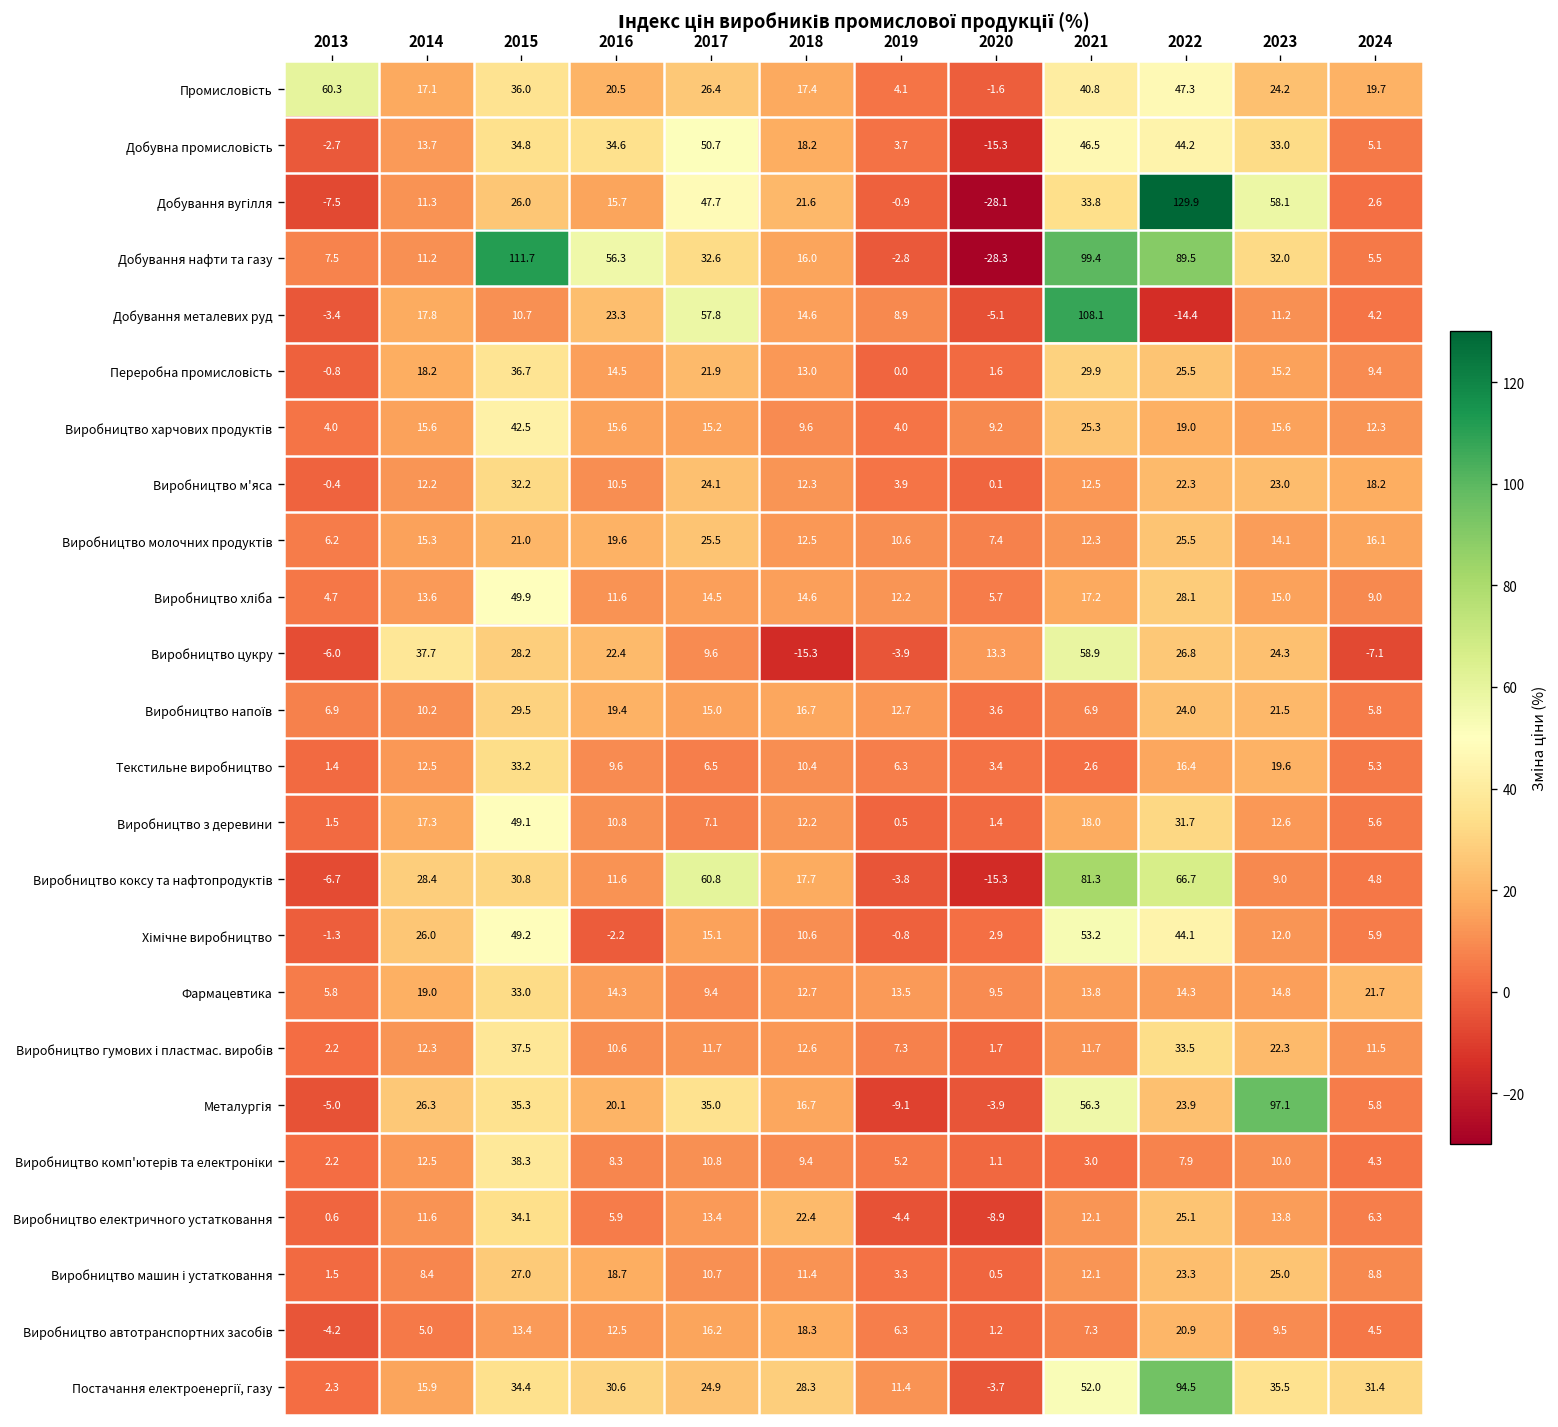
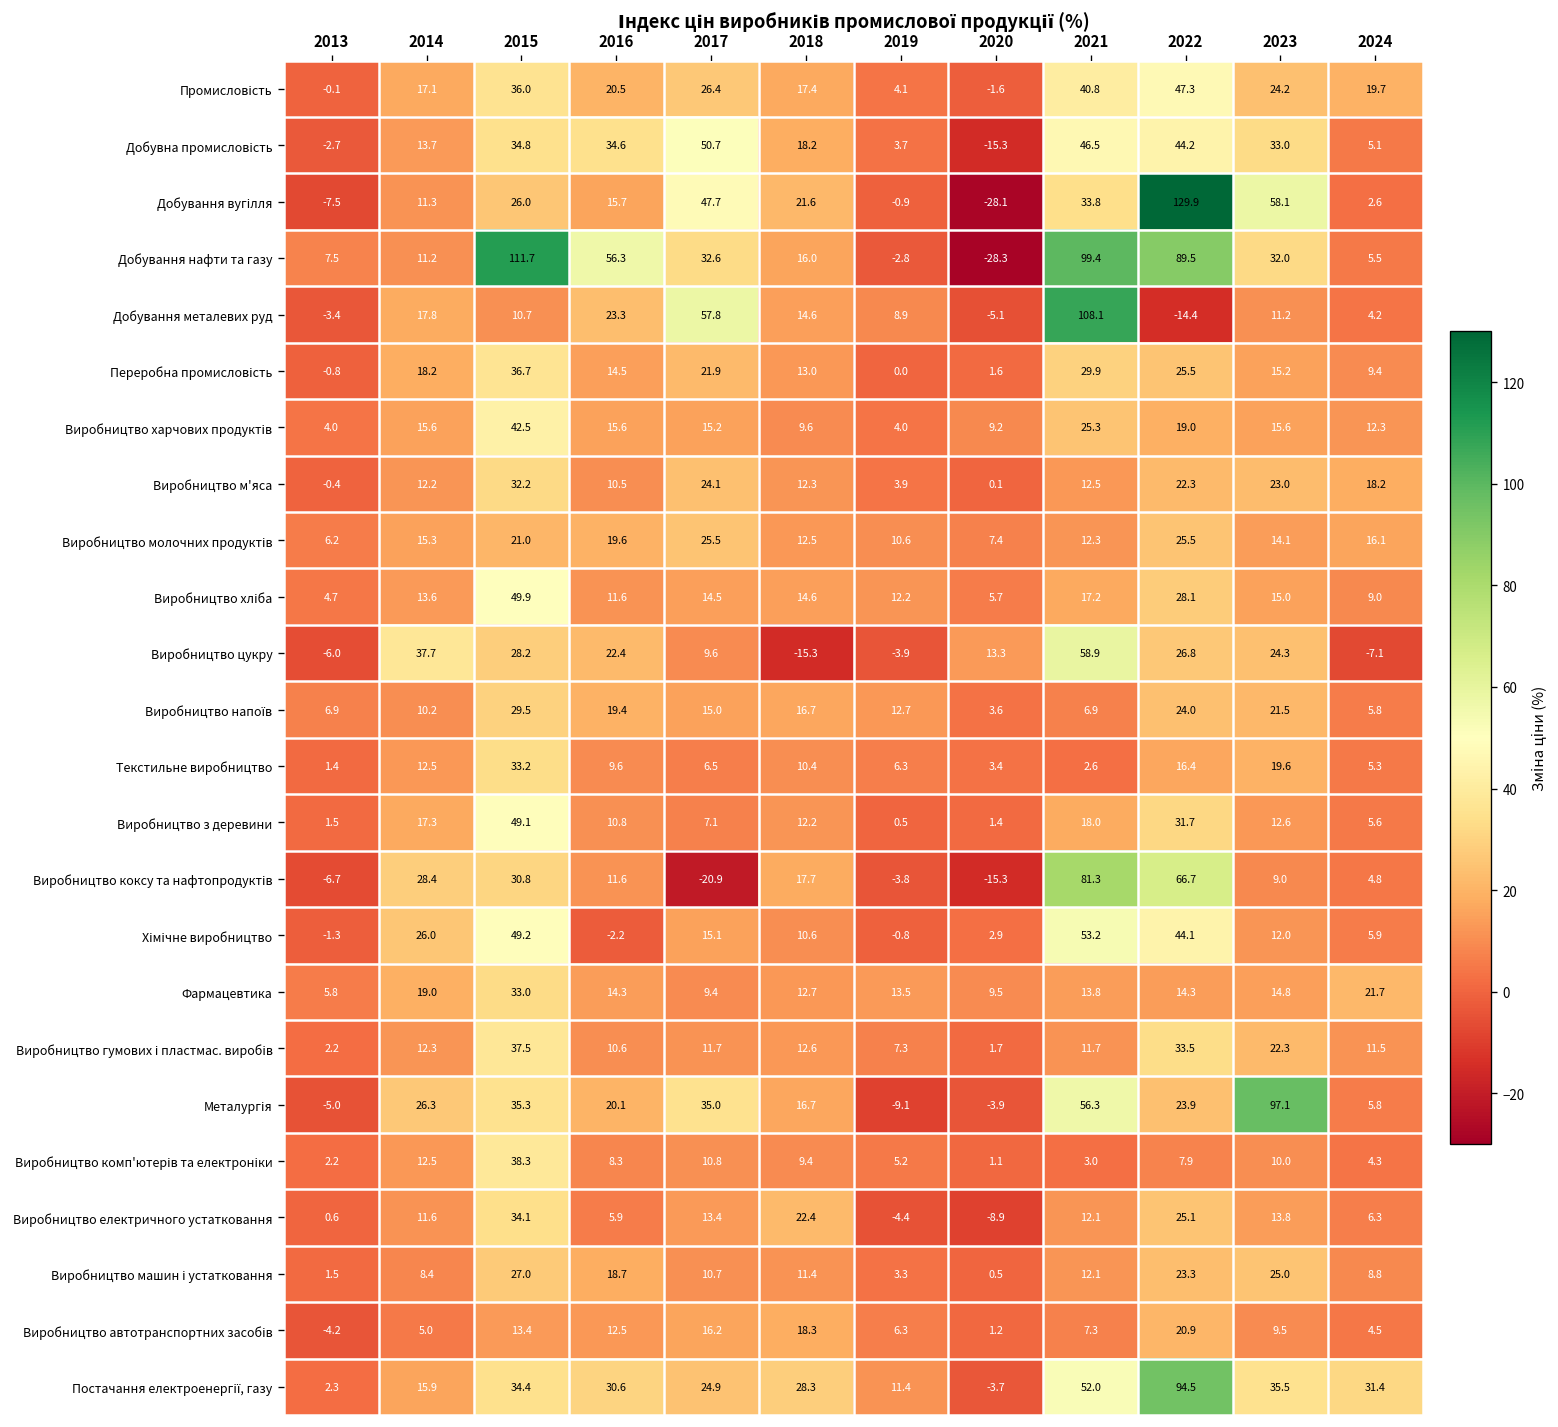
  {
    "Промисловість": {
-     "2013": 60.3,
+     "2013": -0.1,
      "2014": 17.1,
      "2015": 36.0,
      "2016": 20.5,
      "2017": 26.4,
      "2018": 17.4,
      "2019": 4.1,
      "2020": -1.6,
      "2021": 40.8,
      "2022": 47.3,
      "2023": 24.2,
      "2024": 19.7
    },
    "Виробництво коксу та нафтопродуктів": {
      "2013": -6.7,
      "2014": 28.4,
      "2015": 30.8,
      "2016": 11.6,
-     "2017": 60.8,
+     "2017": -20.9,
      "2018": 17.7,
      "2019": -3.8,
      "2020": -15.3,
      "2021": 81.3,
      "2022": 66.7,
      "2023": 9.0,
      "2024": 4.8
    }
  }
